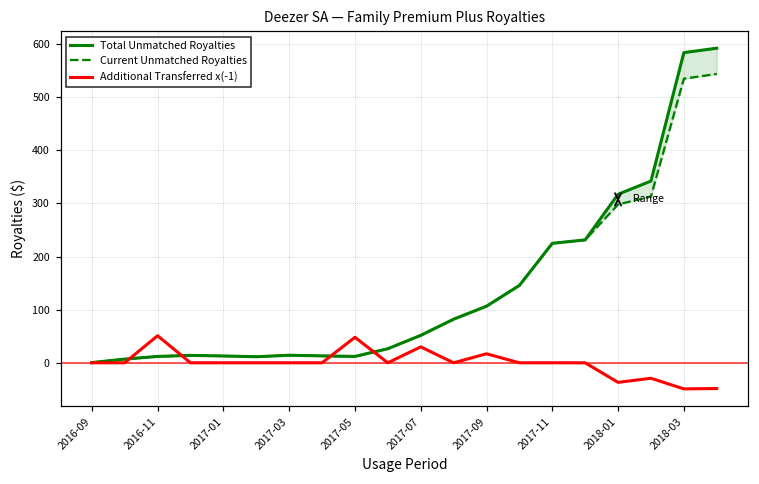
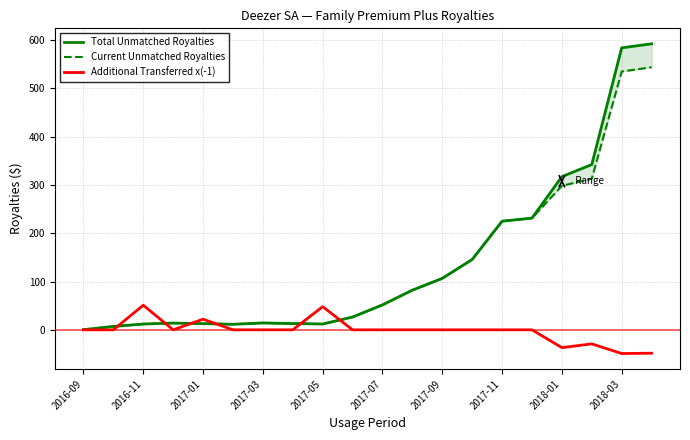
  {
    "Additional Transferred x(-1)": {
      "2016-11": 50,
-     "2017-01": 0,
+     "2017-01": 20,
      "2017-03": 0,
      "2017-05": 50,
-     "2017-07": 30,
-     "2017-09": 20,
+     "2017-07": 0,
+     "2017-09": 0,
      "2017-11": 0,
      "2018-01": -40,
      "2018-03": -50
    }
  }
